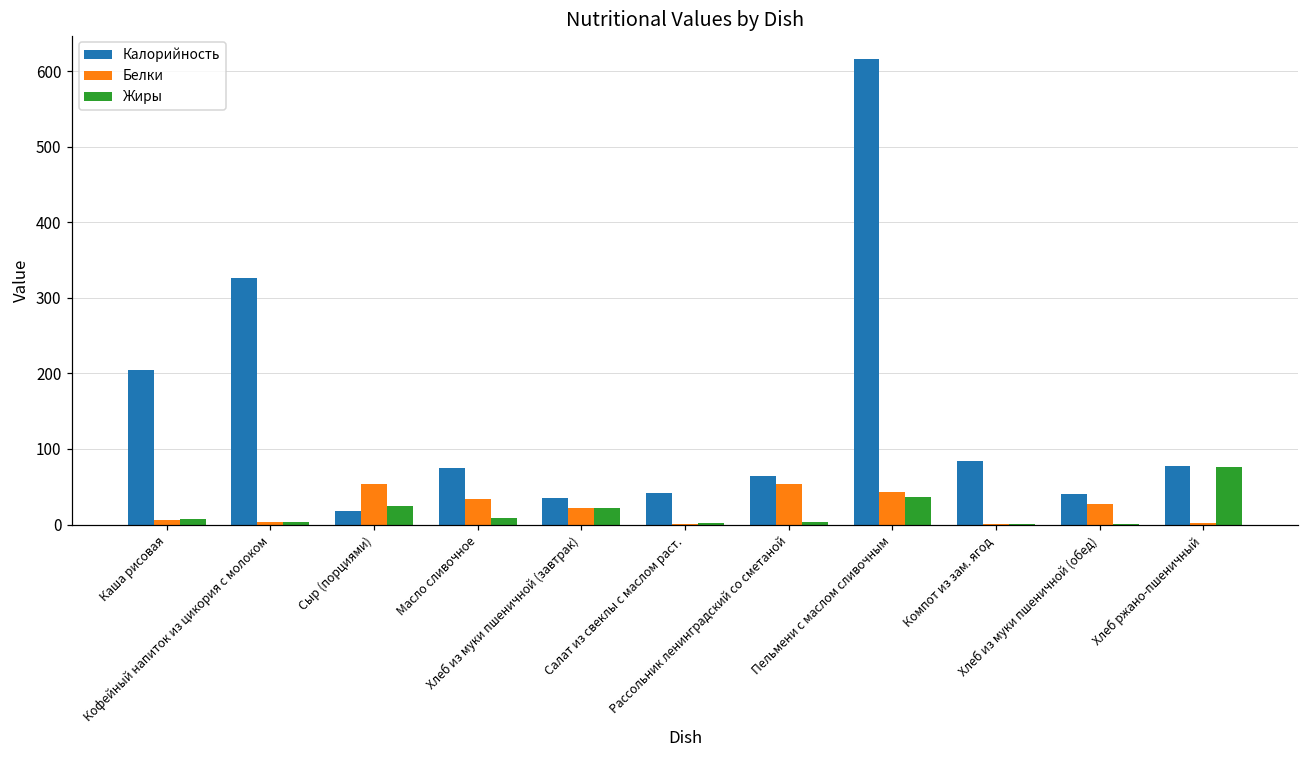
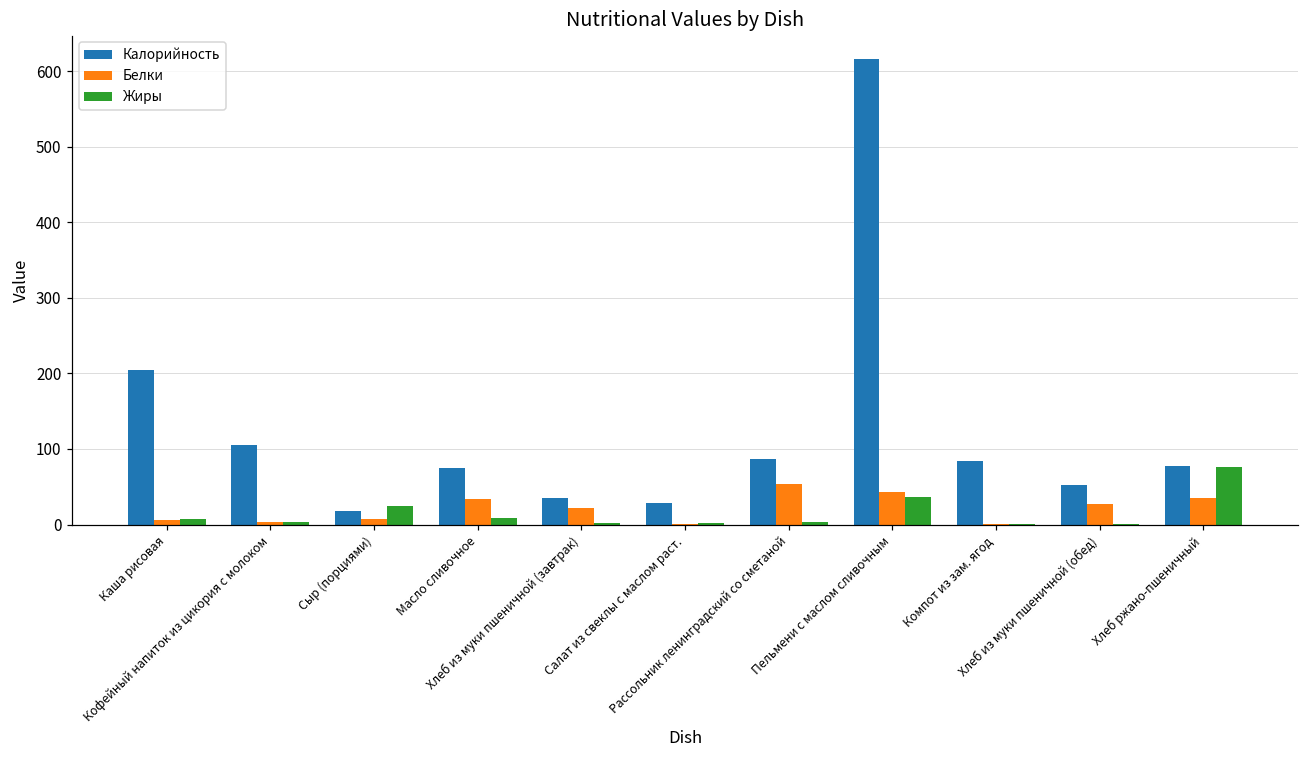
  {
    "Калорийность": {
      "Каша рисовая": 200,
-     "Кофейный напиток из цикория с молоком": 330,
+     "Кофейный напиток из цикория с молоком": 100,
      "Сыр (порциями)": 20,
      "Масло сливочное": 70,
      "Хлеб из муки пшеничной (завтрак)": 30,
-     "Салат из свеклы с маслом раст.": 40,
-     "Рассольник ленинградский со сметаной": 60,
+     "Салат из свеклы с маслом раст.": 30,
+     "Рассольник ленинградский со сметаной": 90,
      "Пельмени с маслом сливочным": 620,
      "Компот из зам. ягод": 80,
-     "Хлеб из муки пшеничной (обед)": 40,
+     "Хлеб из муки пшеничной (обед)": 50,
      "Хлеб ржано-пшеничный": 80
    },
    "Белки": {
      "Каша рисовая": 10,
      "Кофейный напиток из цикория с молоком": 0,
-     "Сыр (порциями)": 50,
+     "Сыр (порциями)": 10,
      "Масло сливочное": 30,
      "Хлеб из муки пшеничной (завтрак)": 20,
      "Рассольник ленинградский со сметаной": 50,
      "Пельмени с маслом сливочным": 40,
      "Хлеб из муки пшеничной (обед)": 30,
-     "Хлеб ржано-пшеничный": 0
+     "Хлеб ржано-пшеничный": 30
    },
    "Жиры": {
      "Каша рисовая": 10,
      "Кофейный напиток из цикория с молоком": 0,
      "Сыр (порциями)": 20,
      "Масло сливочное": 10,
-     "Хлеб из муки пшеничной (завтрак)": 20,
+     "Хлеб из муки пшеничной (завтрак)": 0,
      "Пельмени с маслом сливочным": 40,
      "Хлеб ржано-пшеничный": 80
    }
  }
